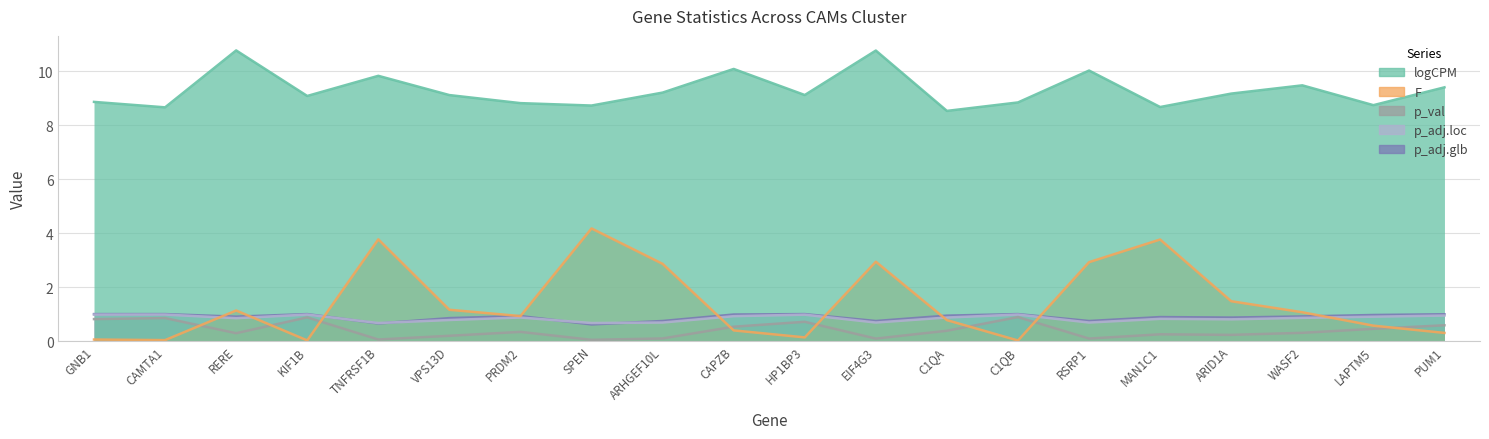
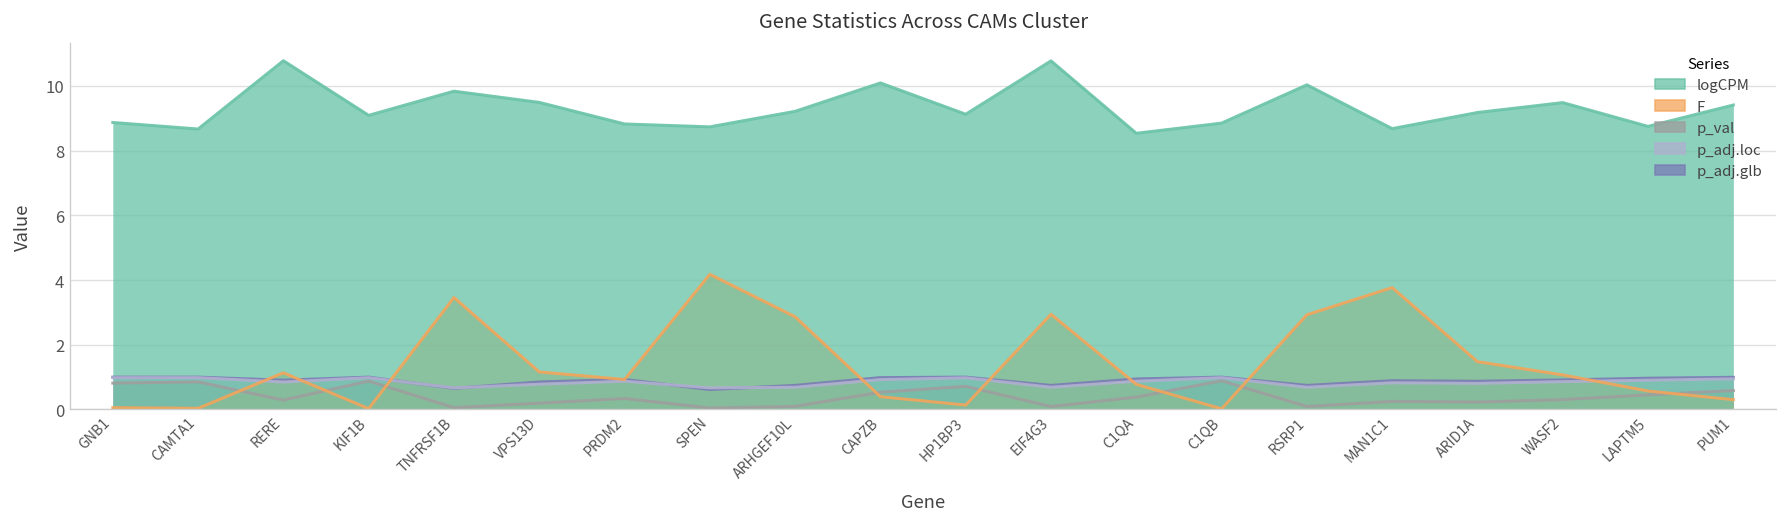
  {
    "F": {
      "GNB1": 0.1,
      "CAMTA1": 0.0,
      "RERE": 1.1,
      "KIF1B": 0.0,
-     "TNFRSF1B": 3.8,
+     "TNFRSF1B": 3.5,
      "VPS13D": 1.2,
      "SPEN": 4.2,
      "ARHGEF10L": 2.9,
      "CAPZB": 0.4,
      "HP1BP3": 0.1,
      "EIF4G3": 2.9,
      "C1QA": 0.8,
      "C1QB": 0.0,
      "RSRP1": 2.9,
      "MAN1C1": 3.8,
      "ARID1A": 1.5,
      "WASF2": 1.1,
      "LAPTM5": 0.6,
      "PUM1": 0.3
    },
    "logCPM": {
      "GNB1": 8.9,
      "CAMTA1": 8.7,
      "RERE": 10.8,
      "KIF1B": 9.1,
      "TNFRSF1B": 9.8,
-     "VPS13D": 9.1,
+     "VPS13D": 9.5,
      "PRDM2": 8.8,
      "SPEN": 8.7,
      "ARHGEF10L": 9.2,
      "CAPZB": 10.1,
      "HP1BP3": 9.1,
      "EIF4G3": 10.8,
      "C1QA": 8.5,
      "C1QB": 8.9,
      "RSRP1": 10.0,
      "MAN1C1": 8.7,
      "ARID1A": 9.2,
      "WASF2": 9.5,
      "LAPTM5": 8.7,
      "PUM1": 9.4
    }
  }
